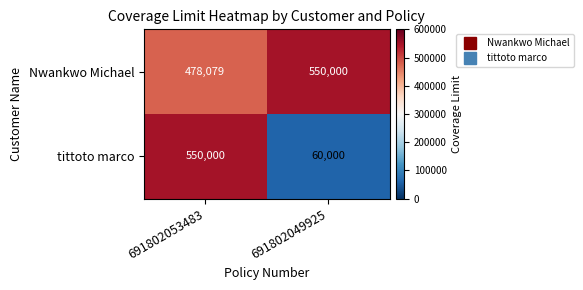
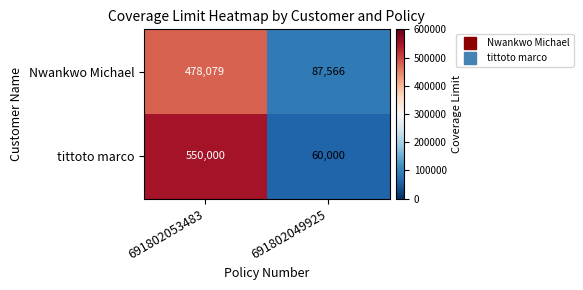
  {
    "Nwankwo Michael": {
      "691802053483": "478,079",
-     "691802049925": "550,000"
+     "691802049925": "87,566"
    },
    "tittoto marco": {
      "691802053483": "550,000",
      "691802049925": "60,000"
    }
  }
